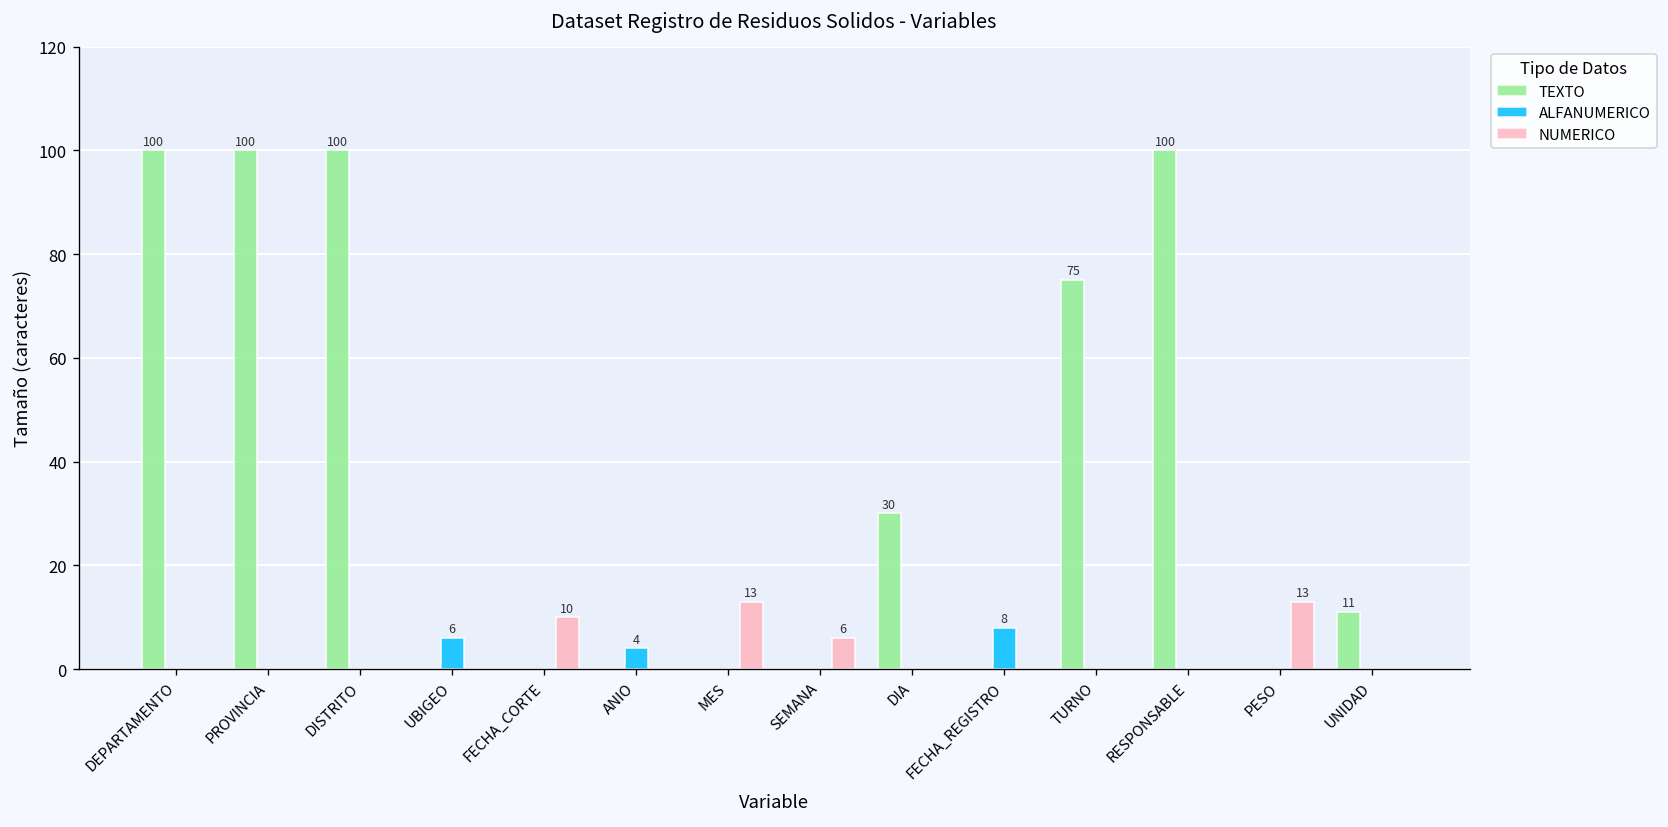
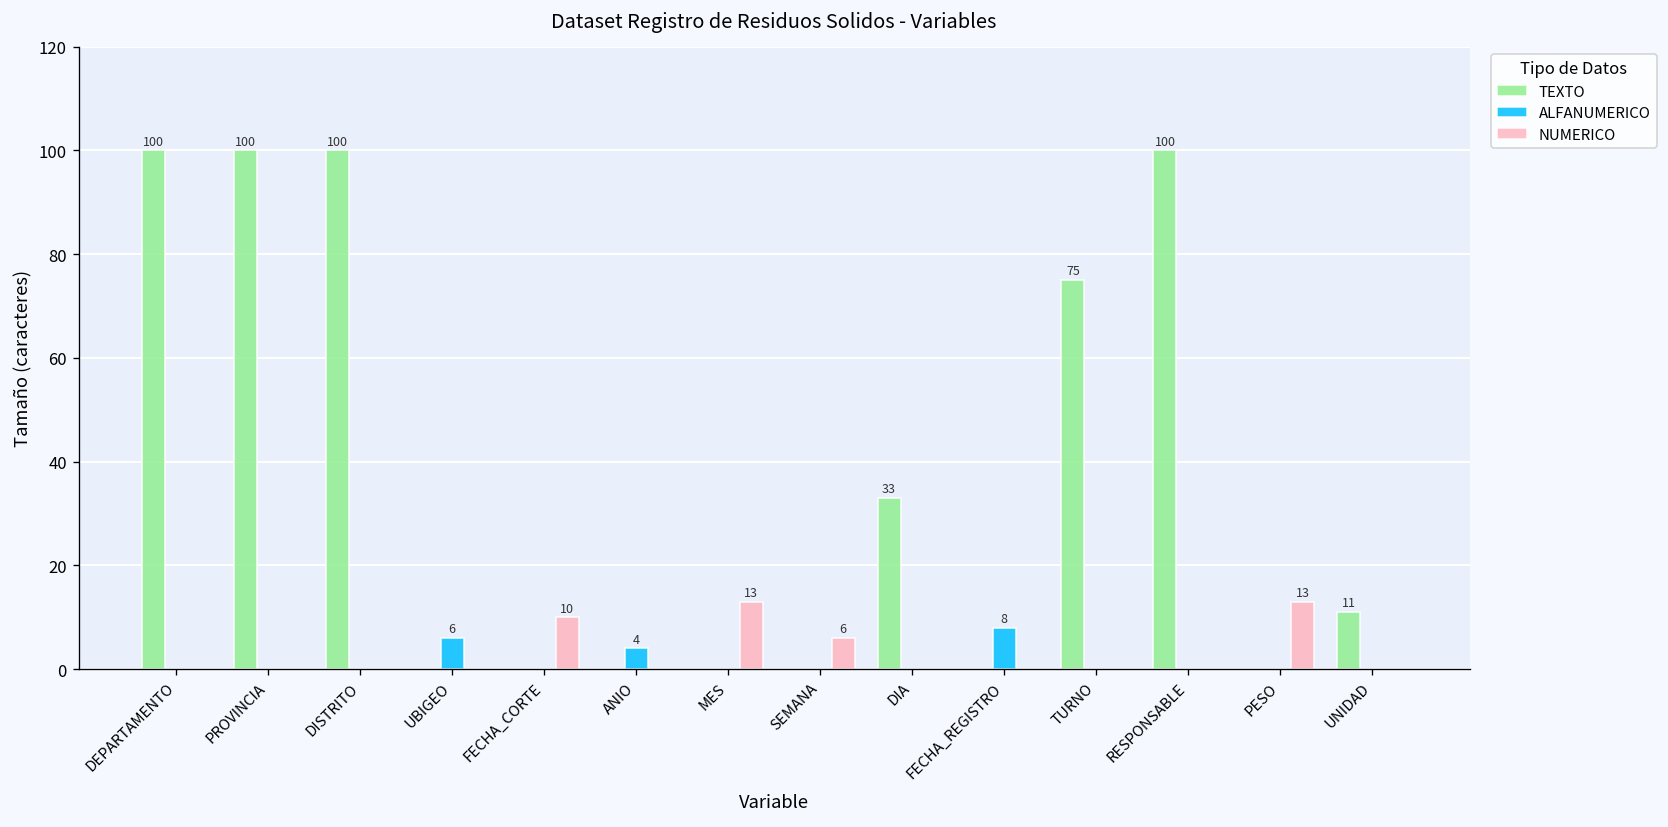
  {
    "TEXTO": {
      "DEPARTAMENTO": 100,
      "PROVINCIA": 100,
      "DISTRITO": 100,
-     "DIA": 30,
+     "DIA": 33,
      "TURNO": 75,
      "RESPONSABLE": 100,
      "UNIDAD": 11
    },
    "ALFANUMERICO": {
      "UBIGEO": 6,
      "ANIO": 4,
      "FECHA_REGISTRO": 8
    },
    "NUMERICO": {
      "FECHA_CORTE": 10,
      "MES": 13,
      "SEMANA": 6,
      "PESO": 13
    }
  }
